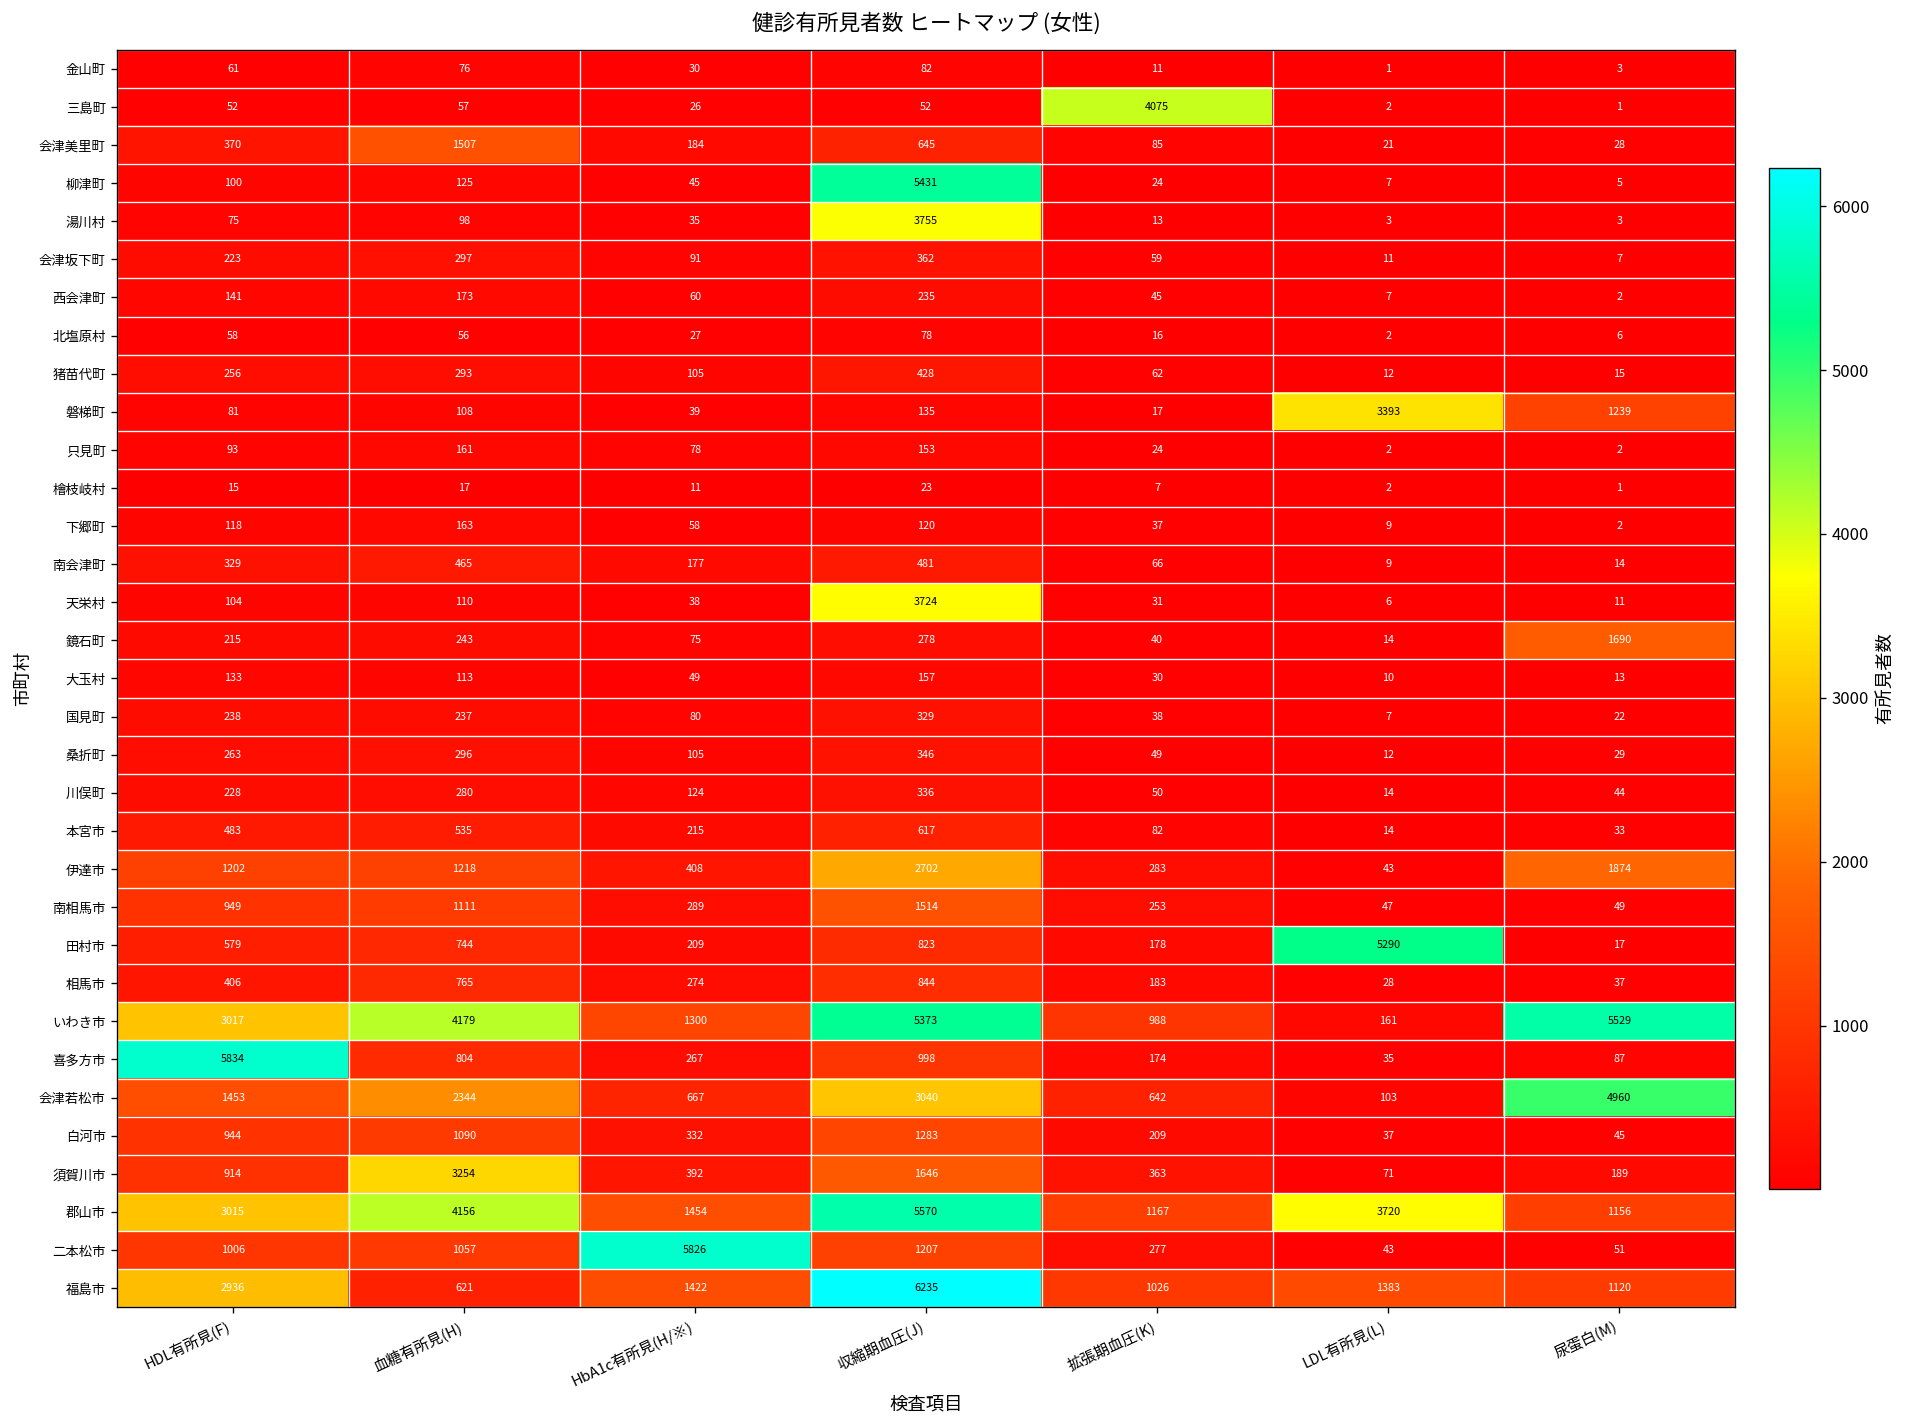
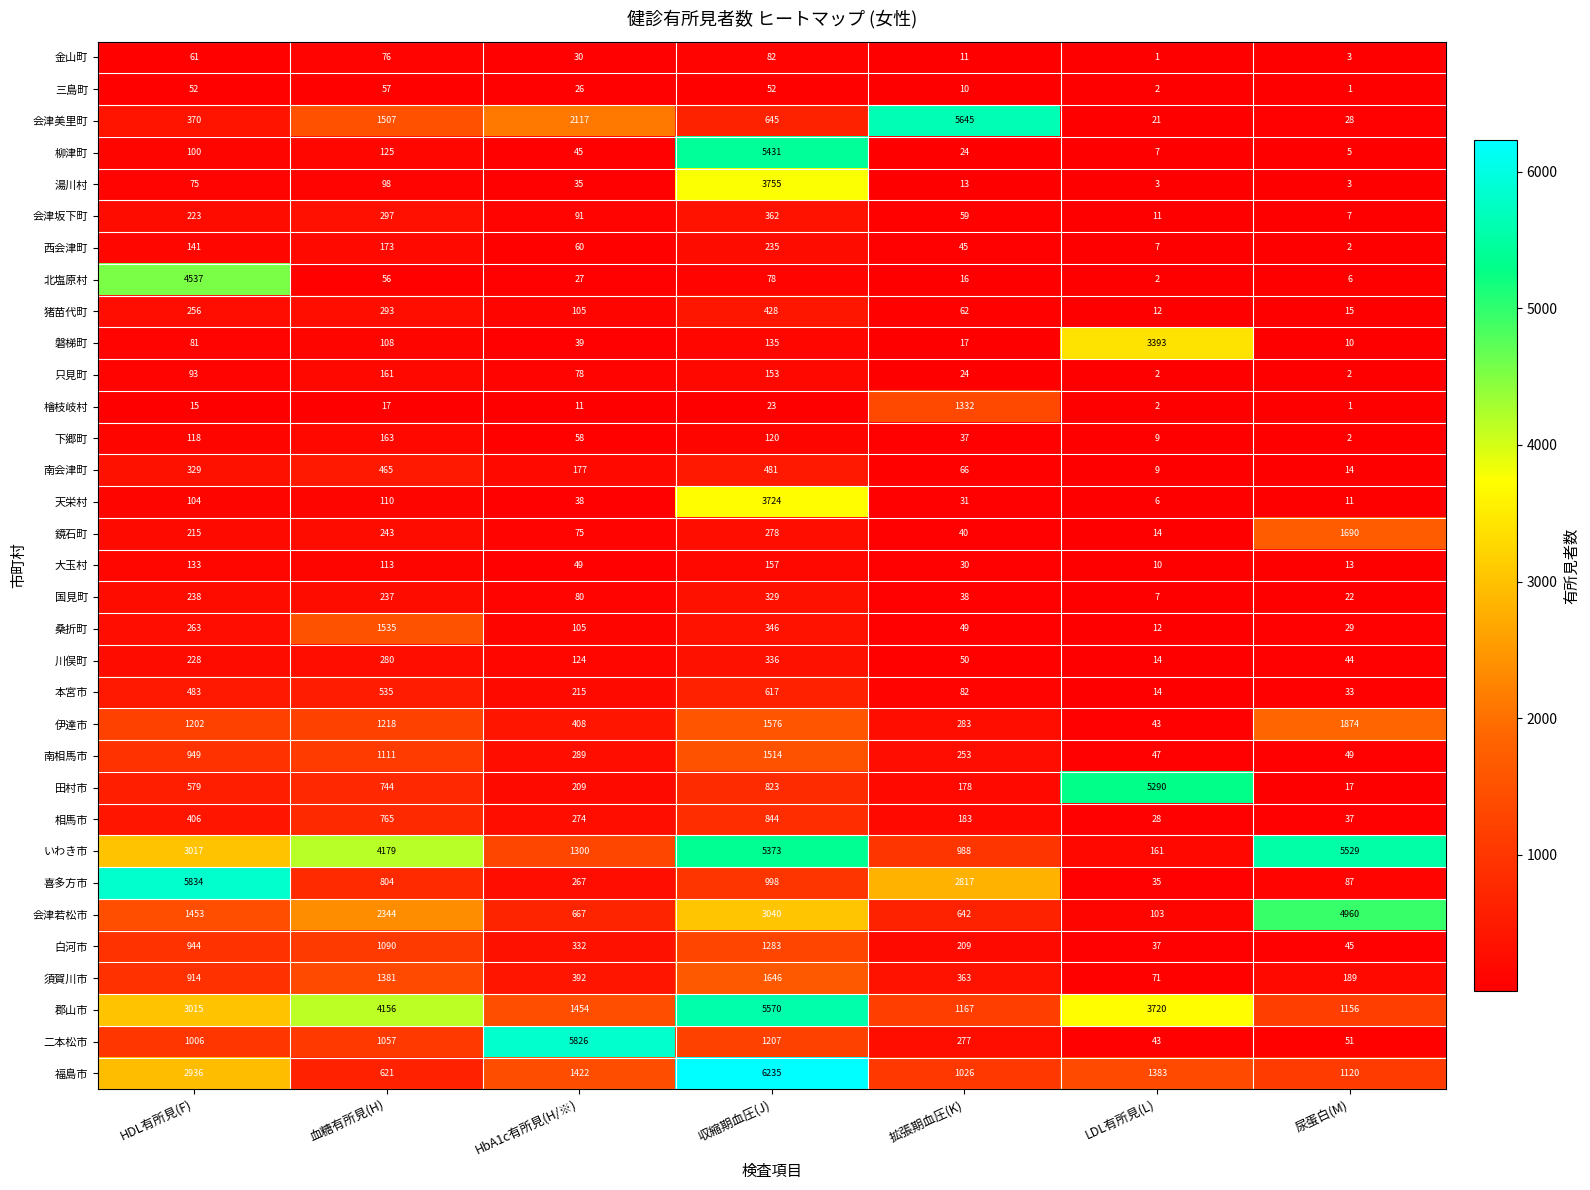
  {
    "三島町": {
      "HDL有所見(F)": 52,
      "血糖有所見(H)": 57,
      "HbA1c有所見(H/※)": 26,
      "収縮期血圧(J)": 52,
-     "拡張期血圧(K)": 4075,
+     "拡張期血圧(K)": 10,
      "LDL有所見(L)": 2,
      "尿蛋白(M)": 1
    },
    "会津美里町": {
      "HDL有所見(F)": 370,
      "血糖有所見(H)": 1507,
-     "HbA1c有所見(H/※)": 184,
+     "HbA1c有所見(H/※)": 2117,
      "収縮期血圧(J)": 645,
-     "拡張期血圧(K)": 85,
+     "拡張期血圧(K)": 5645,
      "LDL有所見(L)": 21,
      "尿蛋白(M)": 28
    },
    "北塩原村": {
-     "HDL有所見(F)": 58,
+     "HDL有所見(F)": 4537,
      "血糖有所見(H)": 56,
      "HbA1c有所見(H/※)": 27,
      "収縮期血圧(J)": 78,
      "拡張期血圧(K)": 16,
      "LDL有所見(L)": 2,
      "尿蛋白(M)": 6
    },
    "磐梯町": {
      "HDL有所見(F)": 81,
      "血糖有所見(H)": 108,
      "HbA1c有所見(H/※)": 39,
      "収縮期血圧(J)": 135,
      "拡張期血圧(K)": 17,
      "LDL有所見(L)": 3393,
-     "尿蛋白(M)": 1239
+     "尿蛋白(M)": 10
    },
    "檜枝岐村": {
      "HDL有所見(F)": 15,
      "血糖有所見(H)": 17,
      "HbA1c有所見(H/※)": 11,
      "収縮期血圧(J)": 23,
-     "拡張期血圧(K)": 7,
+     "拡張期血圧(K)": 1332,
      "LDL有所見(L)": 2,
      "尿蛋白(M)": 1
    },
    "桑折町": {
      "HDL有所見(F)": 263,
-     "血糖有所見(H)": 296,
+     "血糖有所見(H)": 1535,
      "HbA1c有所見(H/※)": 105,
      "収縮期血圧(J)": 346,
      "拡張期血圧(K)": 49,
      "LDL有所見(L)": 12,
      "尿蛋白(M)": 29
    },
    "伊達市": {
      "HDL有所見(F)": 1202,
      "血糖有所見(H)": 1218,
      "HbA1c有所見(H/※)": 408,
-     "収縮期血圧(J)": 2702,
+     "収縮期血圧(J)": 1576,
      "拡張期血圧(K)": 283,
      "LDL有所見(L)": 43,
      "尿蛋白(M)": 1874
    },
    "喜多方市": {
      "HDL有所見(F)": 5834,
      "血糖有所見(H)": 804,
      "HbA1c有所見(H/※)": 267,
      "収縮期血圧(J)": 998,
-     "拡張期血圧(K)": 174,
+     "拡張期血圧(K)": 2817,
      "LDL有所見(L)": 35,
      "尿蛋白(M)": 87
    },
    "須賀川市": {
      "HDL有所見(F)": 914,
-     "血糖有所見(H)": 3254,
+     "血糖有所見(H)": 1381,
      "HbA1c有所見(H/※)": 392,
      "収縮期血圧(J)": 1646,
      "拡張期血圧(K)": 363,
      "LDL有所見(L)": 71,
      "尿蛋白(M)": 189
    }
  }
